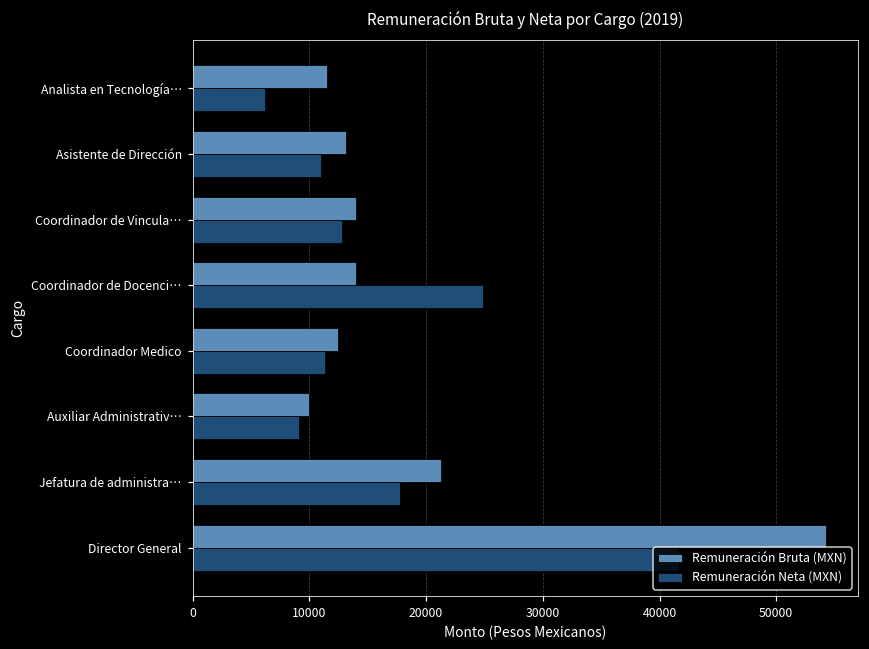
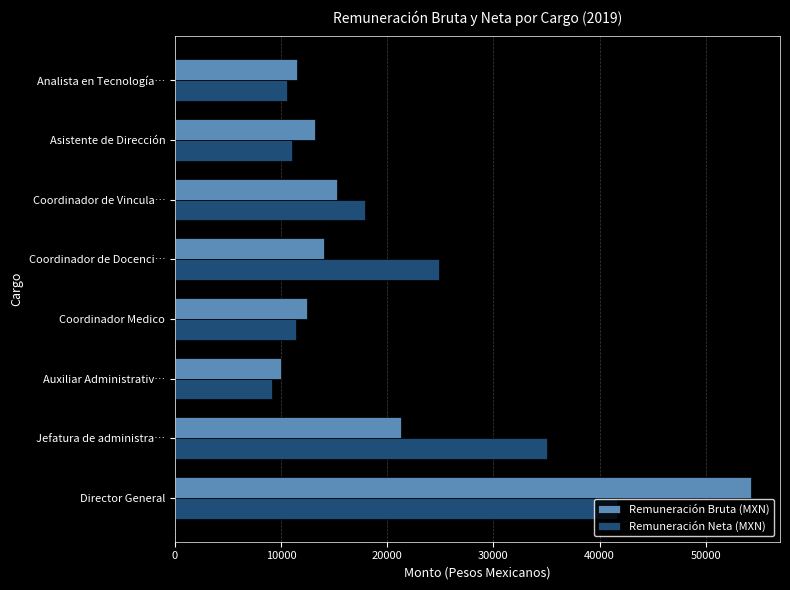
  {
    "Remuneración Bruta (MXN)": {
      "Analista en Tecnología…": 11500,
      "Asistente de Dirección": 13200,
-     "Coordinador de Vincula…": 14000,
+     "Coordinador de Vincula…": 15200,
      "Coordinador de Docenci…": 14000,
      "Coordinador Medico": 12400,
      "Auxiliar Administrativ…": 10000,
      "Jefatura de administra…": 21200,
      "Director General": 54300
    },
    "Remuneración Neta (MXN)": {
-     "Analista en Tecnología…": 6200,
+     "Analista en Tecnología…": 10500,
      "Asistente de Dirección": 11000,
-     "Coordinador de Vincula…": 12800,
+     "Coordinador de Vincula…": 17900,
      "Coordinador de Docenci…": 24900,
      "Coordinador Medico": 11400,
      "Auxiliar Administrativ…": 9100,
-     "Jefatura de administra…": 17800
+     "Jefatura de administra…": 35100
    }
  }
